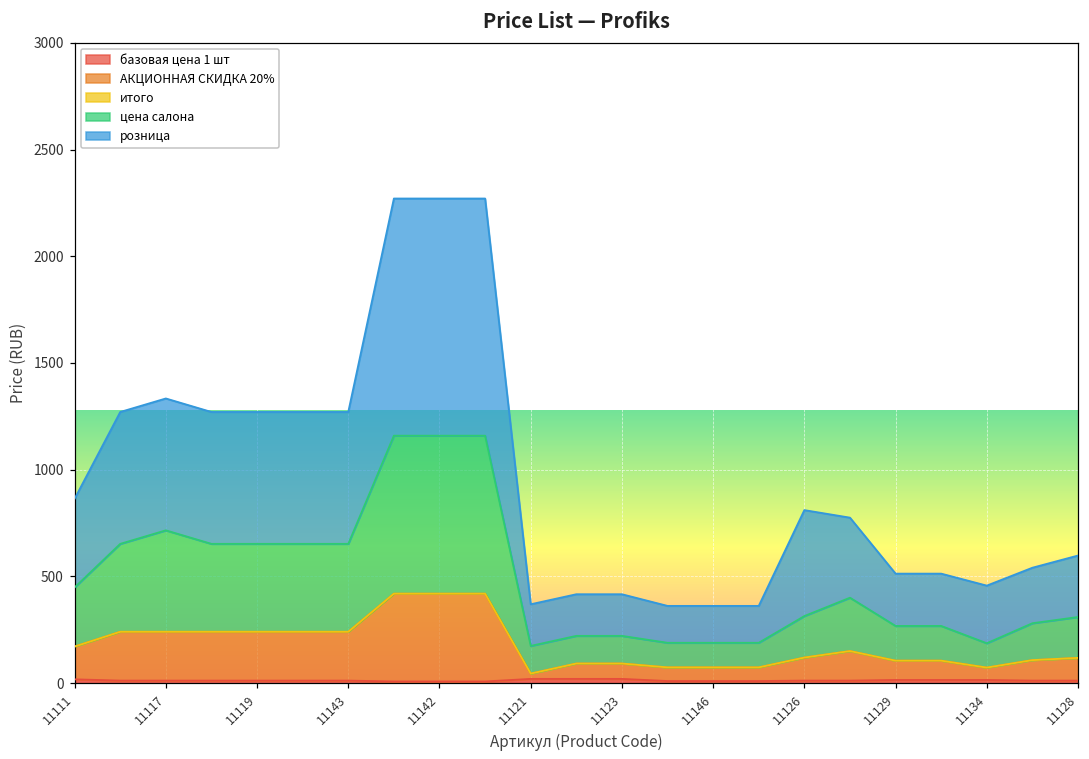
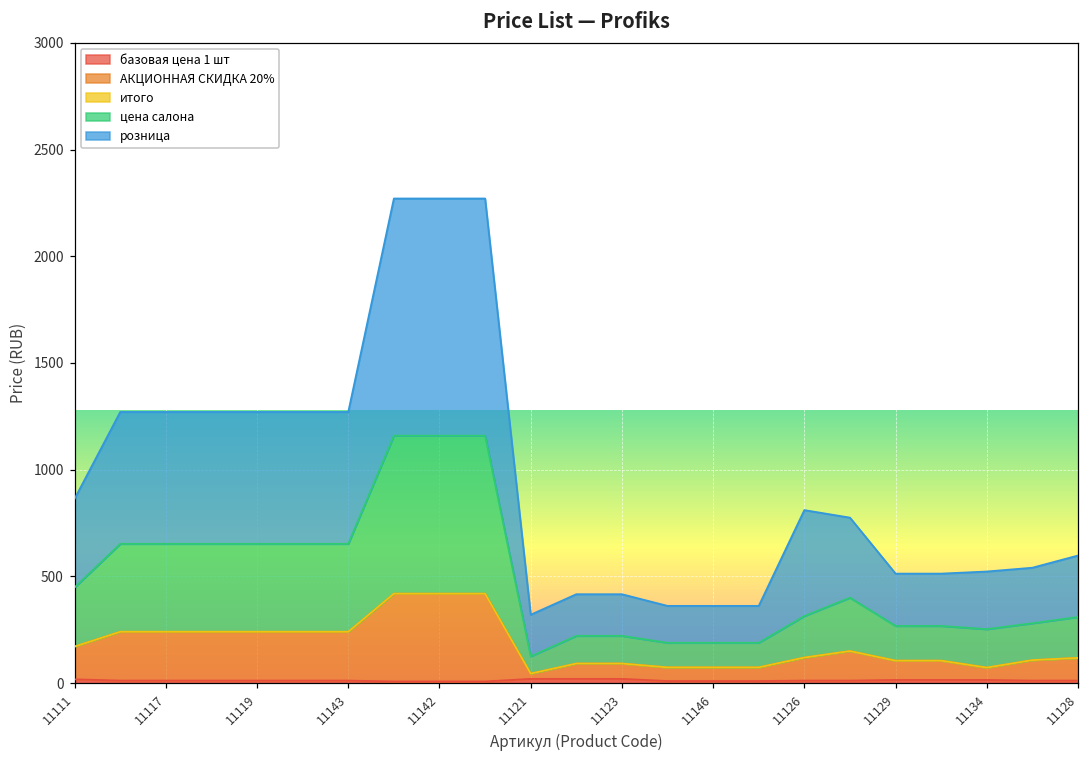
  {
    "базовая цена 1 шт": {
      "11111": 20,
      "11117": 10,
      "11119": 10,
      "11143": 10,
      "11142": 10,
      "11121": 20,
      "11123": 20,
      "11146": 10,
      "11126": 10,
      "11129": 20,
      "11134": 20,
      "11128": 10
    },
    "цена салона": {
      "11111": 280,
-     "11117": 480,
+     "11117": 410,
      "11119": 410,
      "11143": 410,
      "11142": 740,
-     "11121": 130,
+     "11121": 80,
      "11123": 130,
      "11146": 120,
      "11126": 190,
      "11129": 160,
-     "11134": 110,
+     "11134": 180,
      "11128": 190
    },
    "розница": {
      "11111": 420,
      "11117": 620,
      "11119": 620,
      "11143": 620,
      "11142": 1110,
      "11121": 200,
      "11123": 200,
      "11146": 170,
      "11126": 500,
      "11129": 250,
      "11134": 270,
      "11128": 290
    }
  }
